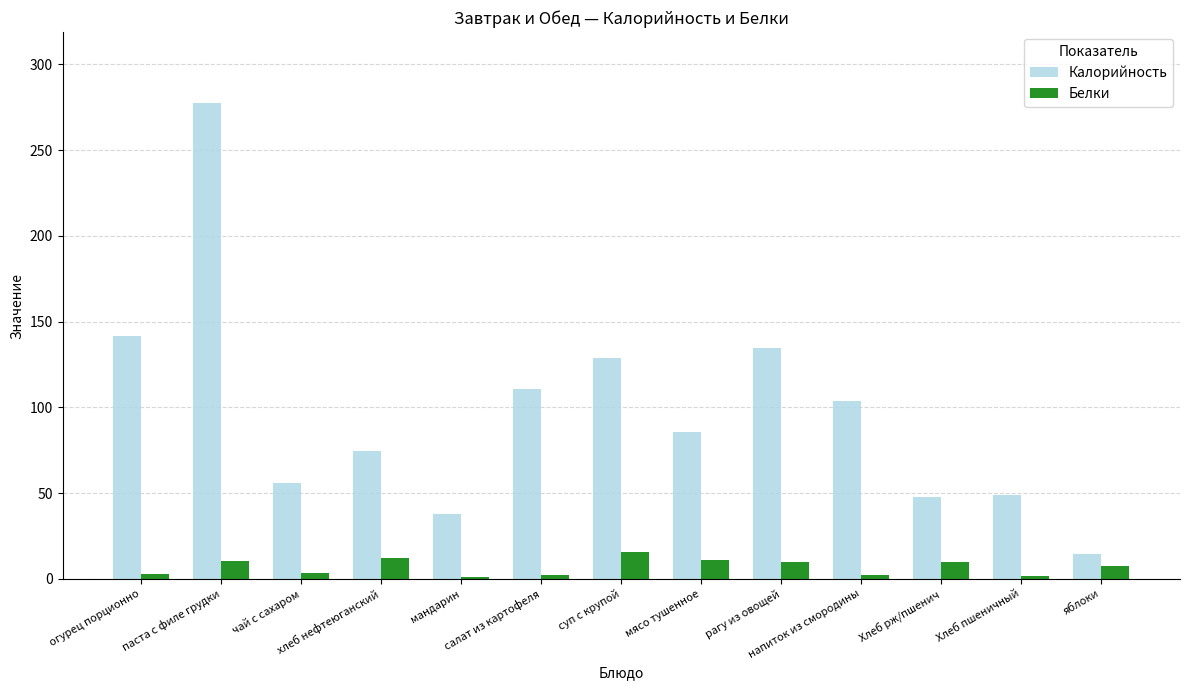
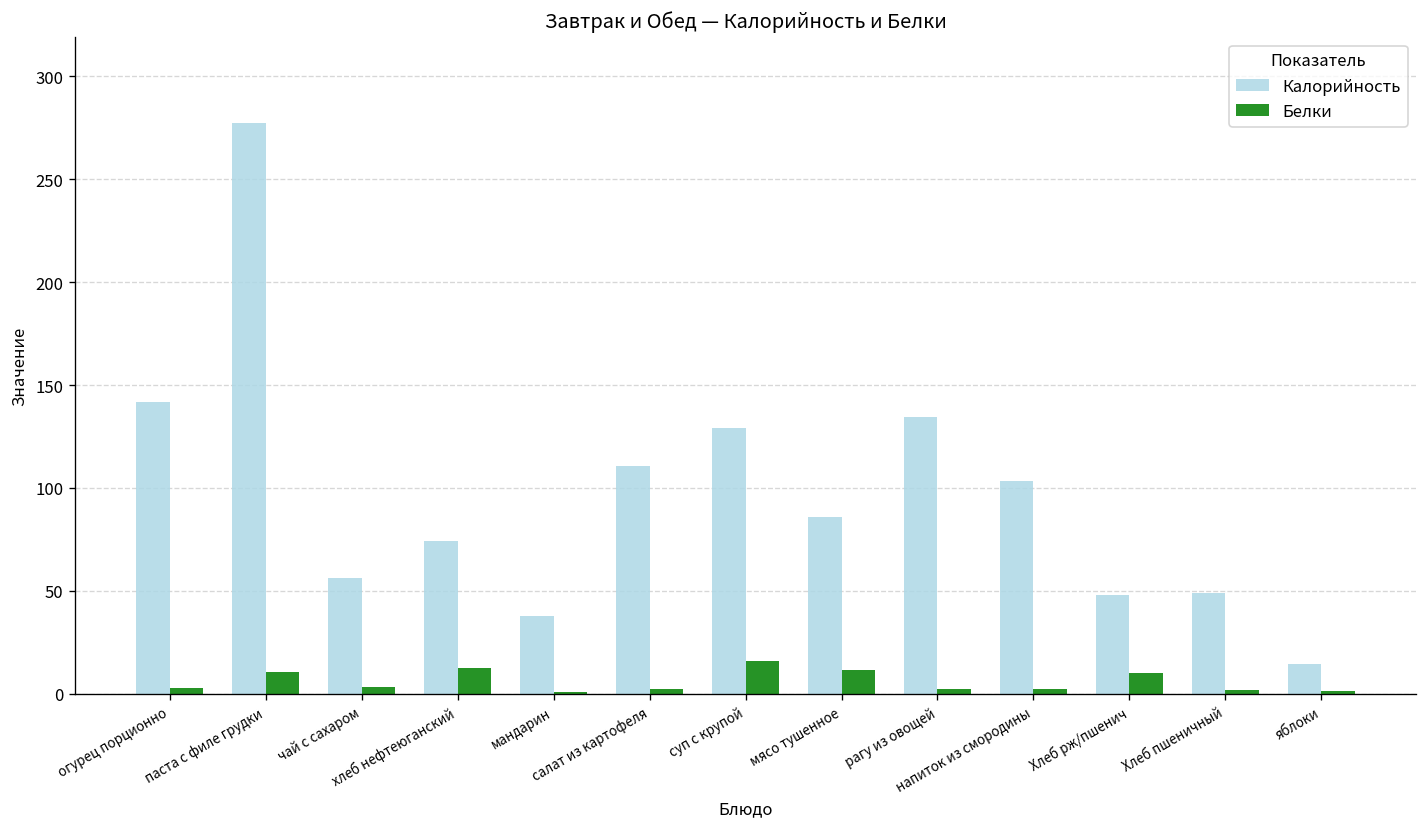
  {
    "Калорийность": {
      "огурец порционно": 142,
      "паста с филе грудки": 277,
      "чай с сахаром": 56,
      "хлеб нефтеюганский": 74,
      "мандарин": 38,
      "салат из картофеля": 111,
      "суп с крупой": 129,
      "мясо тушенное": 86,
      "рагу из овощей": 135,
      "напиток из смородины": 104,
      "Хлеб рж/пшенич": 48,
      "Хлеб пшеничный": 49,
      "яблоки": 14
    },
    "Белки": {
      "огурец порционно": 3,
      "паста с филе грудки": 11,
      "чай с сахаром": 3,
      "хлеб нефтеюганский": 13,
      "салат из картофеля": 2,
      "суп с крупой": 16,
      "мясо тушенное": 11,
-     "рагу из овощей": 10,
+     "рагу из овощей": 3,
      "напиток из смородины": 2,
      "Хлеб рж/пшенич": 10,
      "Хлеб пшеничный": 2,
-     "яблоки": 8
+     "яблоки": 1
    }
  }
